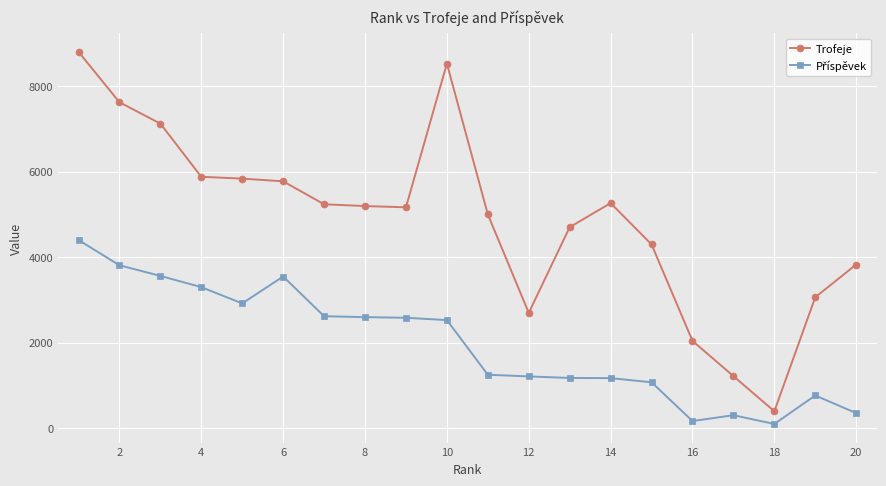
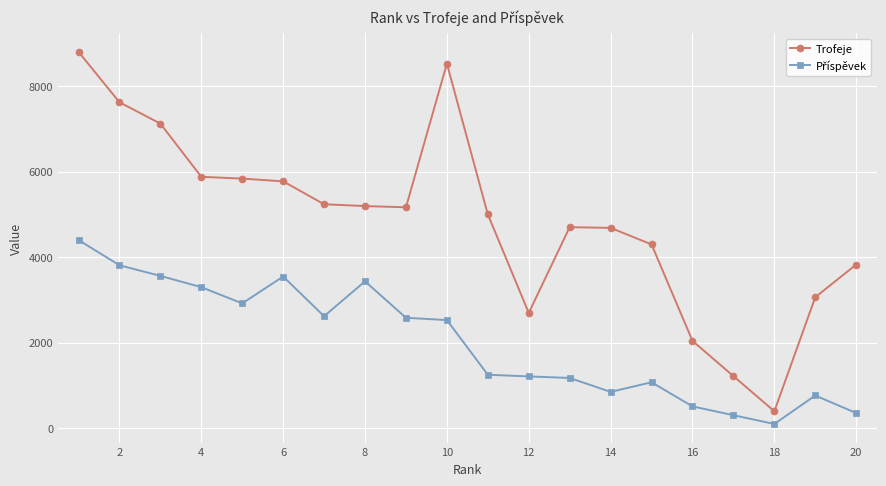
  {
    "Trofeje": {
      "2": 7600,
      "4": 5900,
      "6": 5800,
      "8": 5200,
      "10": 8500,
      "12": 2700,
-     "14": 5300,
+     "14": 4700,
      "16": 2000,
      "18": 400,
      "20": 3800
    },
    "Příspěvek": {
      "2": 3800,
      "4": 3300,
      "6": 3500,
-     "8": 2600,
+     "8": 3400,
      "10": 2500,
      "12": 1200,
-     "14": 1200,
-     "16": 200,
+     "14": 800,
+     "16": 500,
      "18": 100,
      "20": 400
    }
  }
